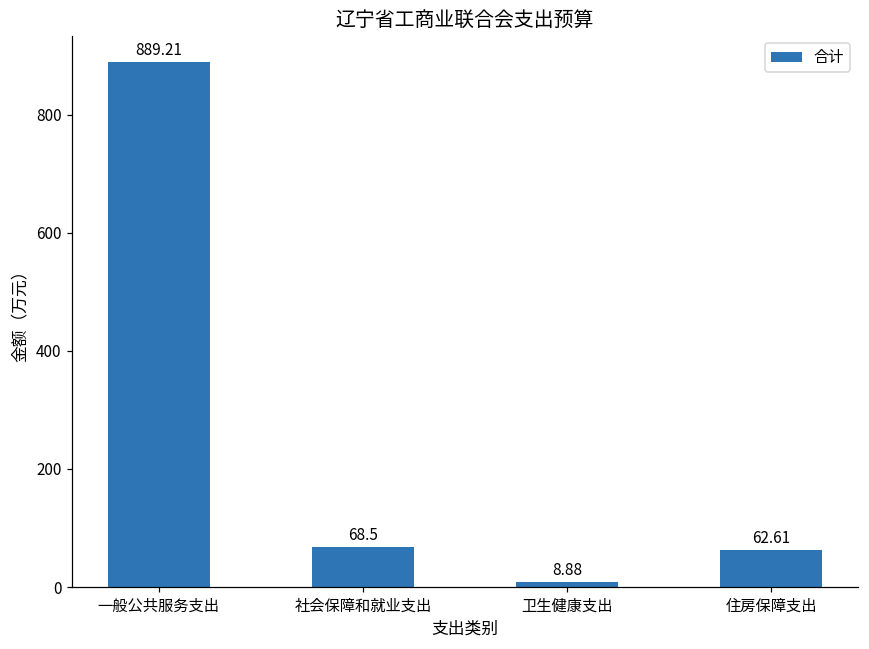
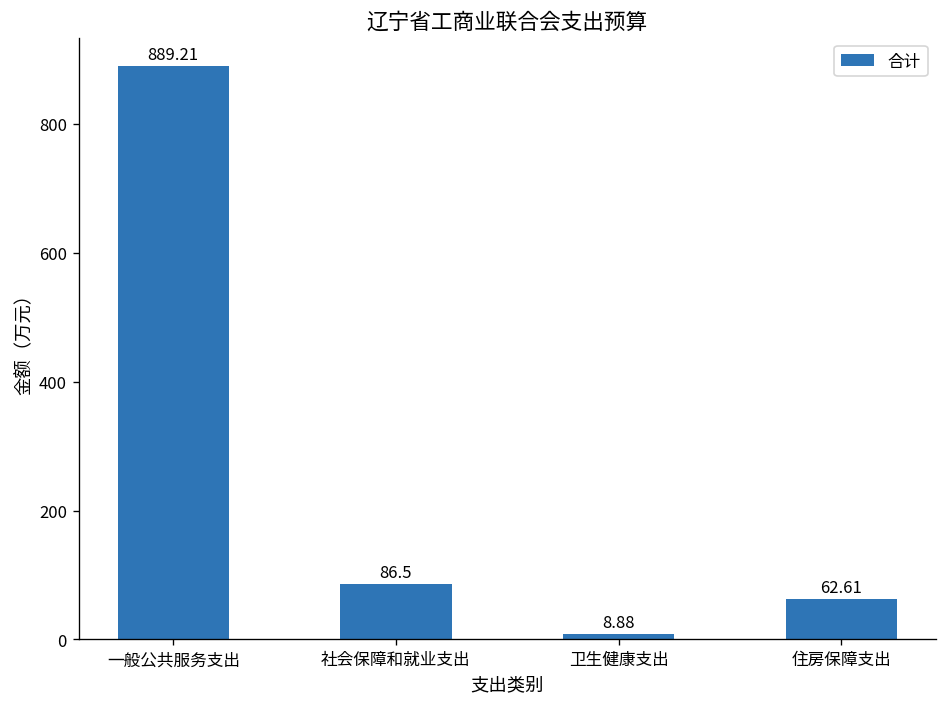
  {
    "一般公共服务支出": 889.21,
-   "社会保障和就业支出": 68.5,
+   "社会保障和就业支出": 86.5,
    "卫生健康支出": 8.88,
    "住房保障支出": 62.61
  }
